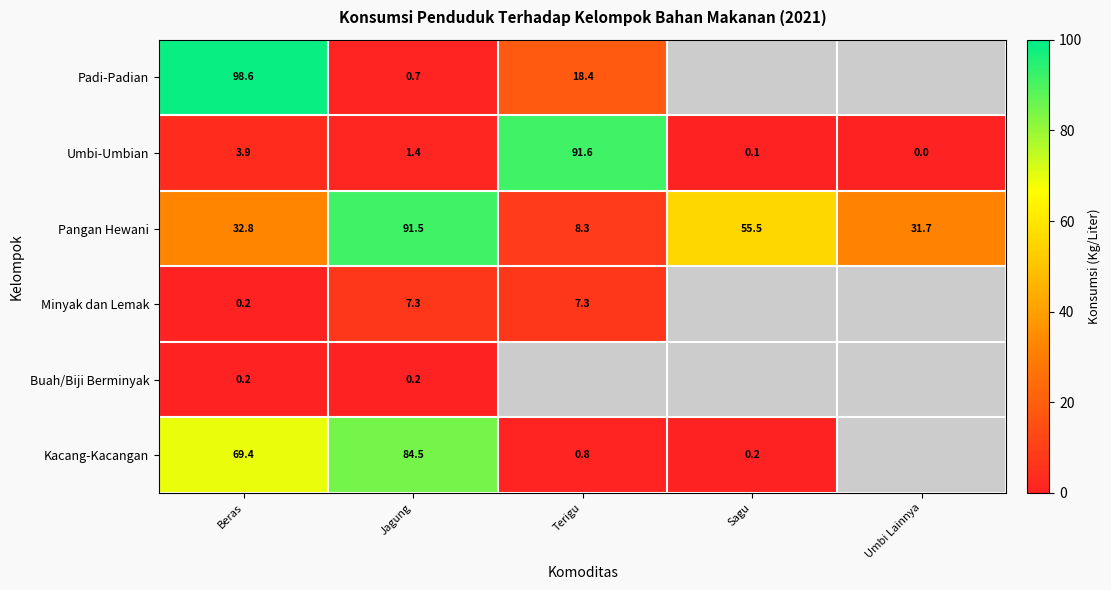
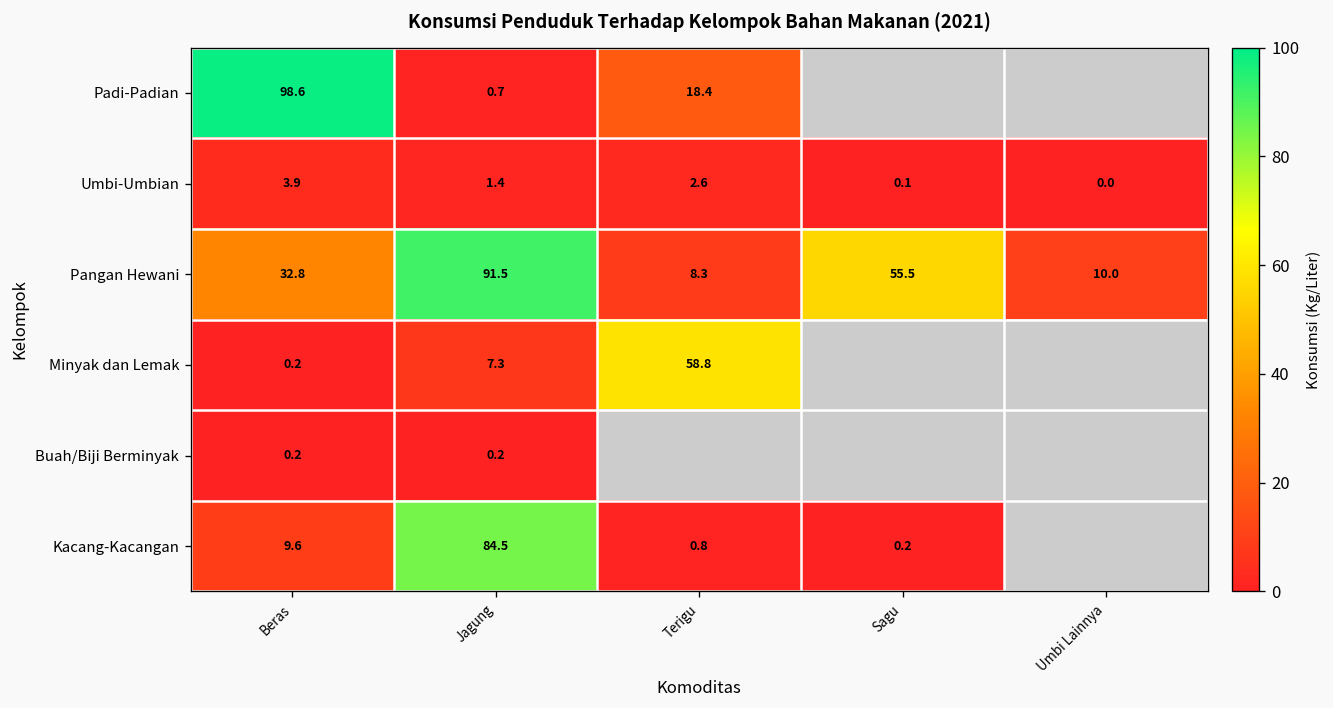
  {
    "Padi-Padian": {
      "Beras": 98.6,
      "Jagung": 0.7,
      "Terigu": 18.4
    },
    "Umbi-Umbian": {
      "Beras": 3.9,
      "Jagung": 1.4,
-     "Terigu": 91.6,
+     "Terigu": 2.6,
      "Sagu": 0.1,
      "Umbi Lainnya": 0.0
    },
    "Pangan Hewani": {
      "Beras": 32.8,
      "Jagung": 91.5,
      "Terigu": 8.3,
      "Sagu": 55.5,
-     "Umbi Lainnya": 31.7
+     "Umbi Lainnya": 10.0
    },
    "Minyak dan Lemak": {
      "Beras": 0.2,
      "Jagung": 7.3,
-     "Terigu": 7.3
+     "Terigu": 58.8
    },
    "Buah/Biji Berminyak": {
      "Beras": 0.2,
      "Jagung": 0.2
    },
    "Kacang-Kacangan": {
-     "Beras": 69.4,
+     "Beras": 9.6,
      "Jagung": 84.5,
      "Terigu": 0.8,
      "Sagu": 0.2
    }
  }
